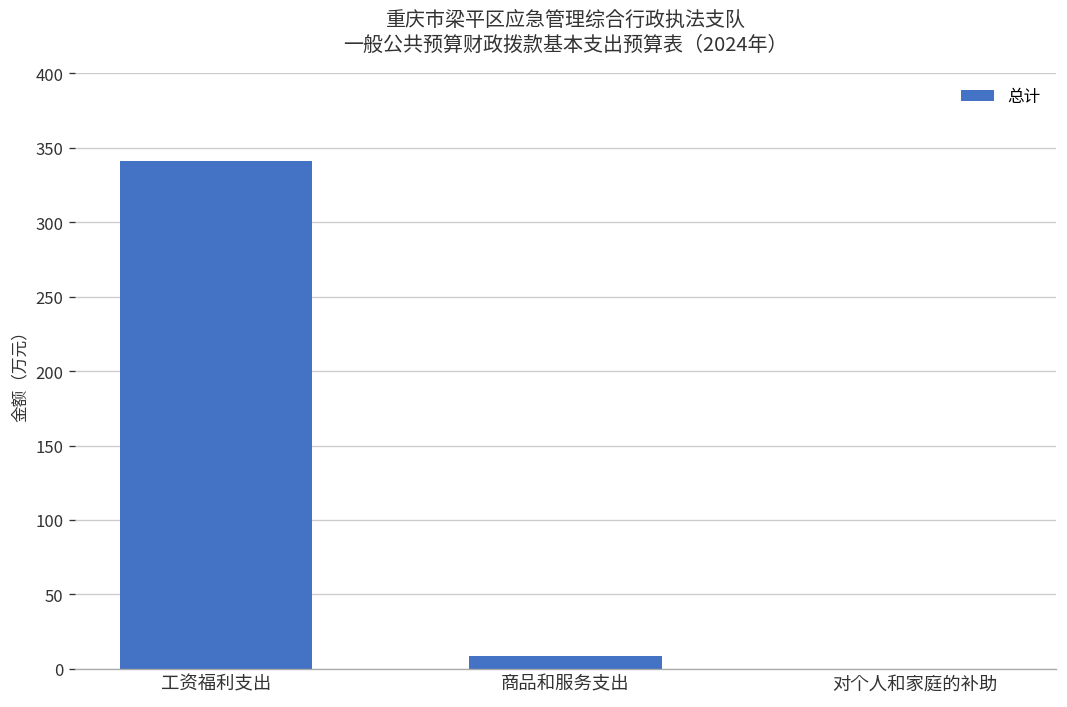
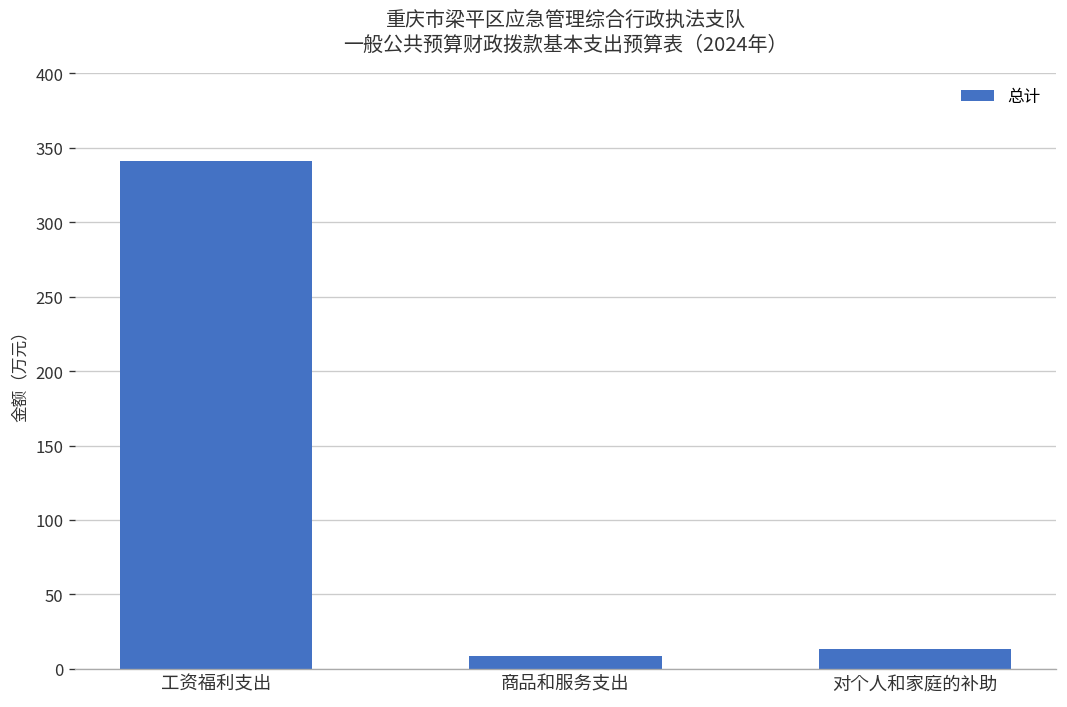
  {
    "工资福利支出": 342,
    "商品和服务支出": 9,
-   "对个人和家庭的补助": 0
+   "对个人和家庭的补助": 14
  }
